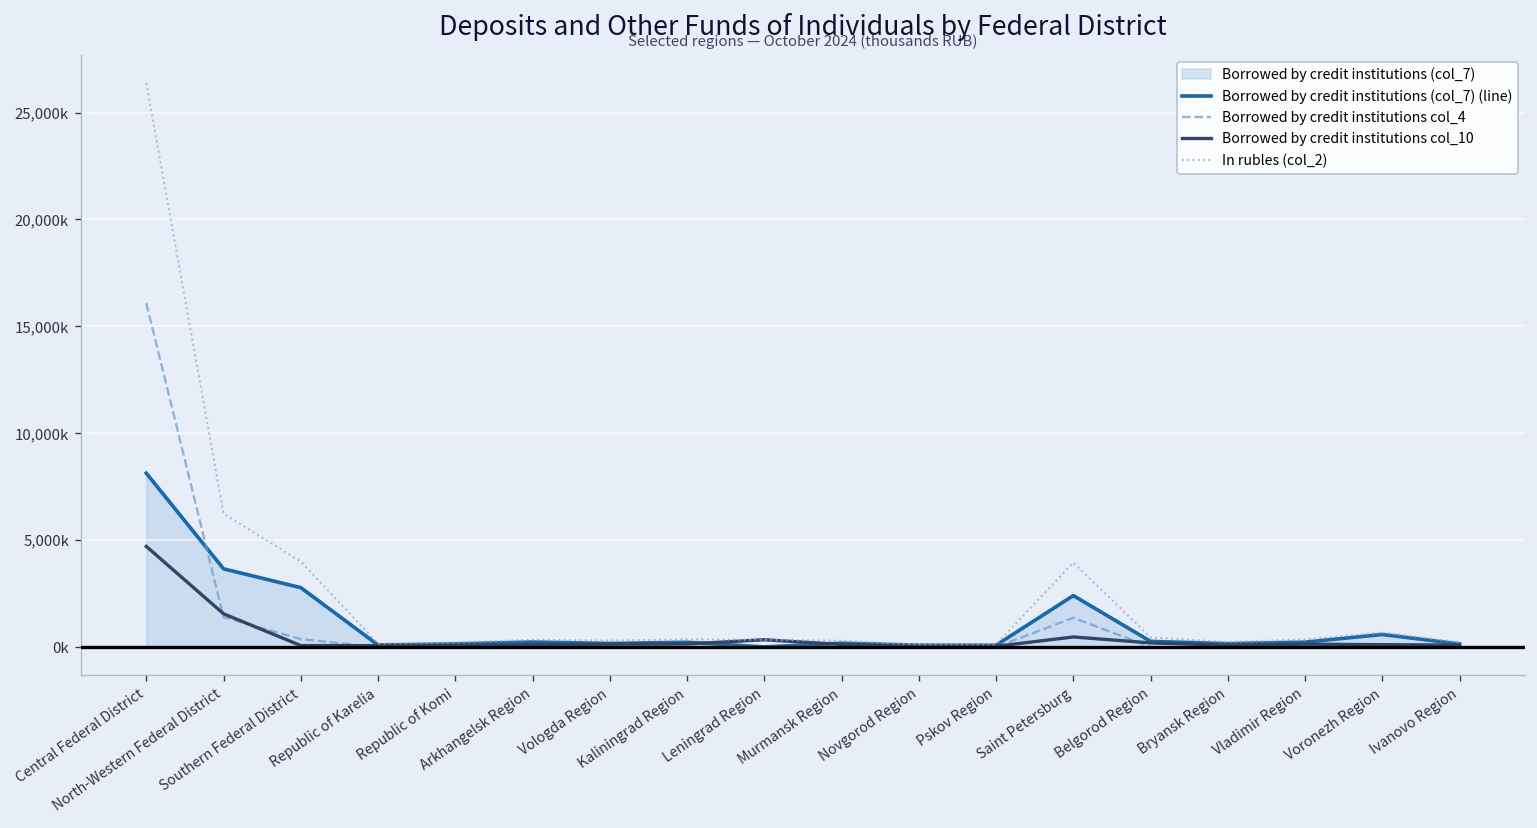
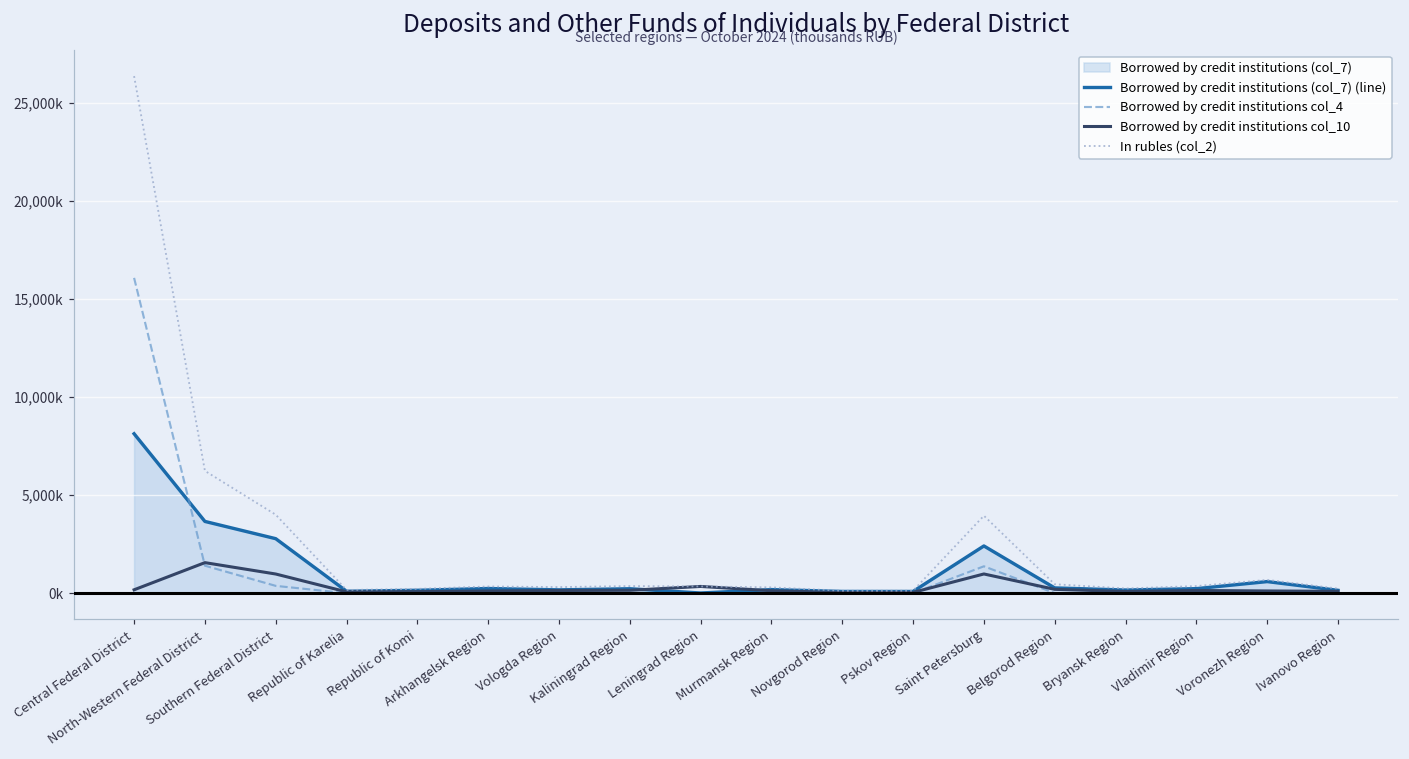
  {
    "Borrowed by credit institutions col_10": {
-     "Central Federal District": "4,700,000",
+     "Central Federal District": "200,000",
      "North-Western Federal District": "1,600,000",
-     "Southern Federal District": "100,000",
-     "Saint Petersburg": "500,000"
+     "Southern Federal District": "1,000,000",
+     "Saint Petersburg": "1,000,000"
    }
  }
